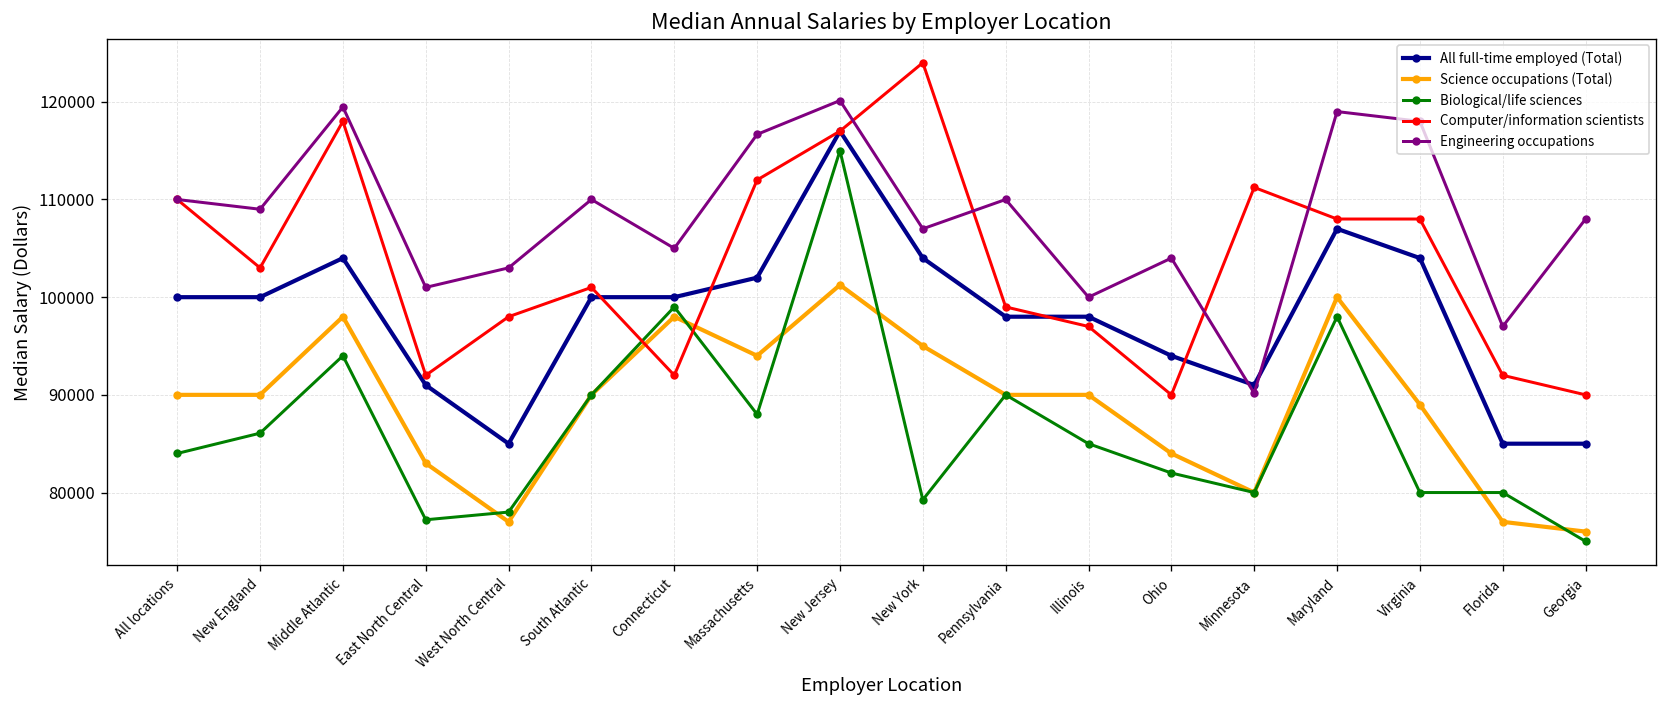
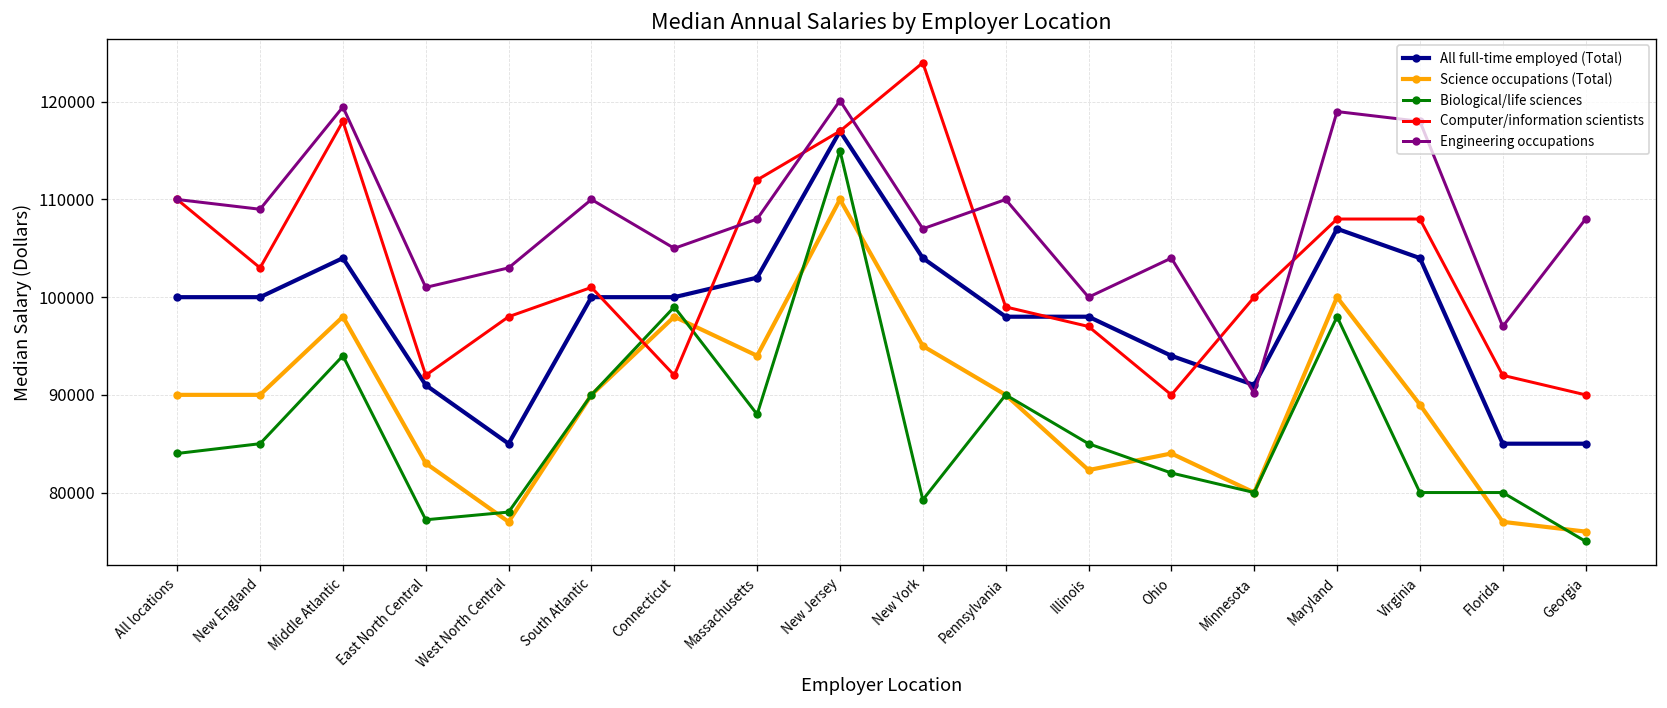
  {
    "All full-time employed (Total)": {
      "All locations": 100000,
      "New England": 100000,
      "Middle Atlantic": 104000,
      "East North Central": 91000,
      "West North Central": 85000,
      "South Atlantic": 100000,
      "Connecticut": 100000,
      "Massachusetts": 102000,
      "New York": 104000,
      "Pennsylvania": 98000,
      "Illinois": 98000,
      "Ohio": 94000,
      "Minnesota": 91000,
      "Maryland": 107000,
      "Virginia": 104000,
      "Florida": 85000,
      "Georgia": 85000
    },
    "Science occupations (Total)": {
      "All locations": 90000,
      "New England": 90000,
      "Middle Atlantic": 98000,
      "East North Central": 83000,
      "West North Central": 77000,
      "Connecticut": 98000,
      "Massachusetts": 94000,
-     "New Jersey": 101000,
+     "New Jersey": 110000,
      "New York": 95000,
-     "Illinois": 90000,
+     "Illinois": 82000,
      "Ohio": 84000,
      "Maryland": 100000,
      "Virginia": 89000,
      "Florida": 77000,
      "Georgia": 76000
    },
    "Biological/life sciences": {
      "All locations": 84000,
-     "New England": 86000,
+     "New England": 85000,
      "Middle Atlantic": 94000,
      "East North Central": 77000,
      "West North Central": 78000,
      "Connecticut": 99000,
      "Massachusetts": 88000,
      "New Jersey": 115000,
      "New York": 79000,
      "Illinois": 85000,
      "Ohio": 82000,
      "Maryland": 98000,
      "Virginia": 80000,
      "Florida": 80000,
      "Georgia": 75000
    },
    "Computer/information scientists": {
      "New England": 103000,
      "Middle Atlantic": 118000,
      "East North Central": 92000,
      "West North Central": 98000,
      "South Atlantic": 101000,
      "Connecticut": 92000,
      "Massachusetts": 112000,
      "New York": 124000,
      "Pennsylvania": 99000,
      "Illinois": 97000,
      "Ohio": 90000,
-     "Minnesota": 111000,
+     "Minnesota": 100000,
      "Maryland": 108000,
      "Virginia": 108000,
      "Florida": 92000,
      "Georgia": 90000
    },
    "Engineering occupations": {
      "New England": 109000,
      "Middle Atlantic": 119000,
      "East North Central": 101000,
      "West North Central": 103000,
      "South Atlantic": 110000,
      "Connecticut": 105000,
-     "Massachusetts": 117000,
+     "Massachusetts": 108000,
      "New Jersey": 120000,
      "New York": 107000,
      "Pennsylvania": 110000,
      "Illinois": 100000,
      "Ohio": 104000,
      "Minnesota": 90000,
      "Maryland": 119000,
      "Florida": 97000,
      "Georgia": 108000
    }
  }
